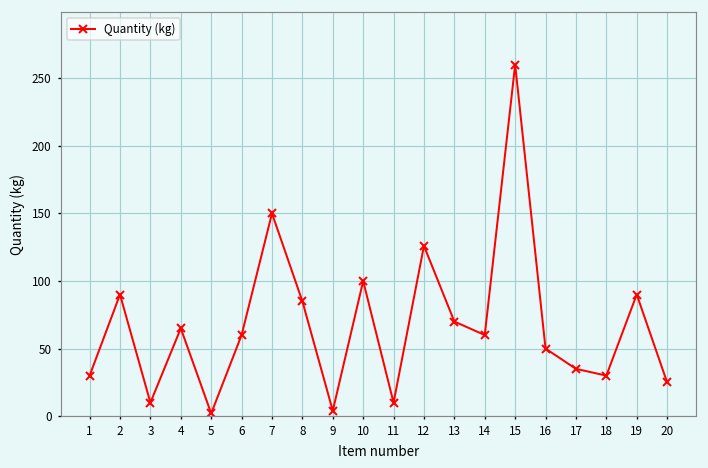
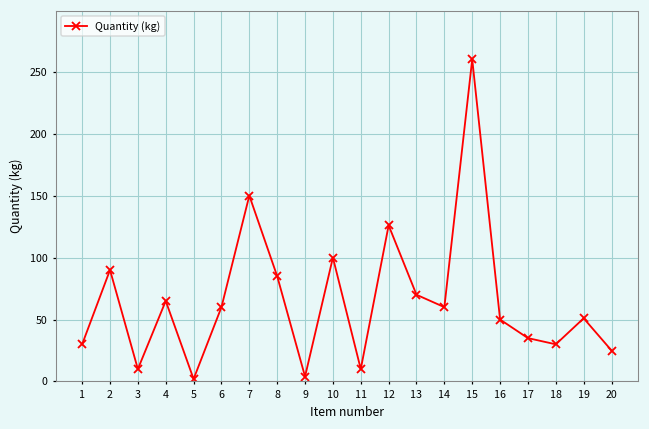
  {
    "1": 30,
    "2": 90,
    "3": 10,
    "4": 65,
    "5": 2,
    "6": 60,
    "7": 150,
    "8": 85,
    "9": 4,
    "10": 100,
    "11": 10,
    "12": 126,
    "13": 70,
    "14": 60,
    "15": 260,
    "16": 50,
    "17": 35,
    "18": 30,
-   "19": 90,
+   "19": 51,
    "20": 25
  }
